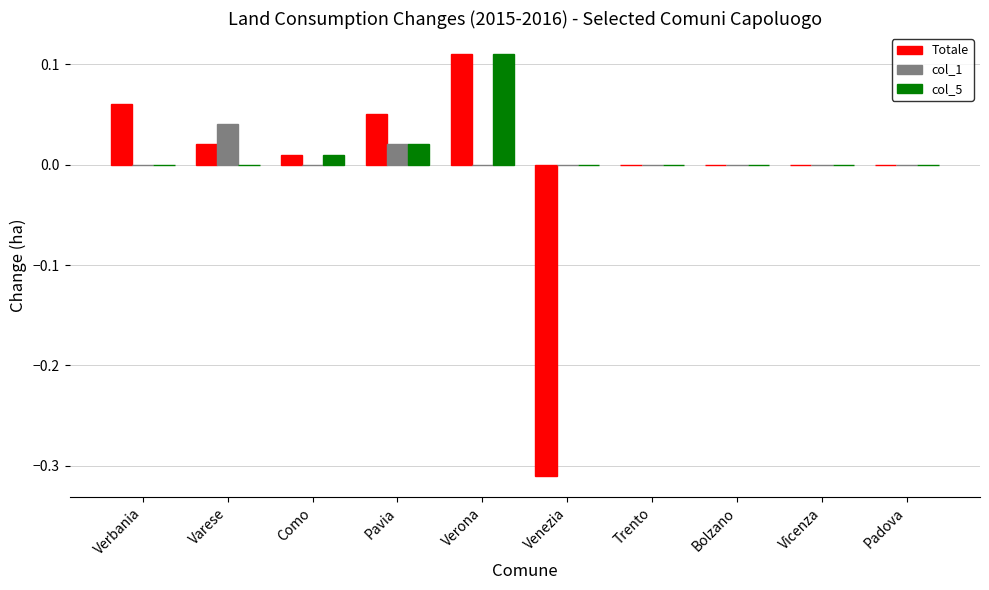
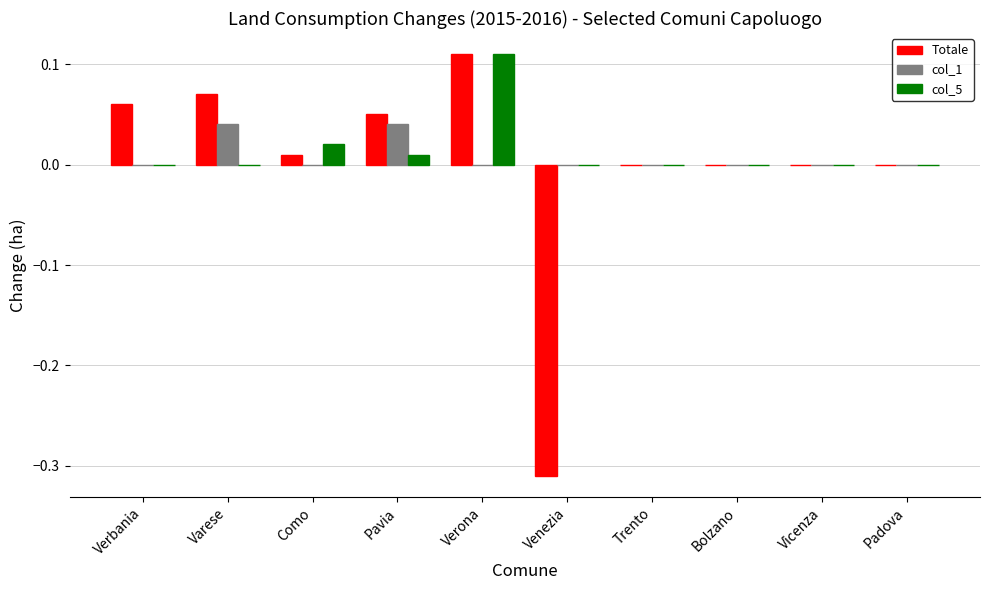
  {
    "Totale": {
      "Verbania": 0.06,
-     "Varese": 0.02,
+     "Varese": 0.07,
      "Como": 0.01,
      "Pavia": 0.05,
      "Verona": 0.11,
      "Venezia": -0.31,
      "Trento": 0.00,
      "Bolzano": 0.00,
      "Vicenza": 0.00,
      "Padova": 0.00
    },
    "col_1": {
      "Verbania": 0.00,
      "Varese": 0.04,
      "Como": 0.00,
-     "Pavia": 0.02,
+     "Pavia": 0.04,
      "Verona": 0.00,
      "Venezia": 0.00,
      "Trento": 0.00,
      "Bolzano": 0.00,
      "Vicenza": 0.00,
      "Padova": 0.00
    },
    "col_5": {
      "Verbania": 0.00,
      "Varese": 0.00,
-     "Como": 0.01,
-     "Pavia": 0.02,
+     "Como": 0.02,
+     "Pavia": 0.01,
      "Verona": 0.11,
      "Venezia": 0.00,
      "Trento": 0.00,
      "Bolzano": 0.00,
      "Vicenza": 0.00,
      "Padova": 0.00
    }
  }
